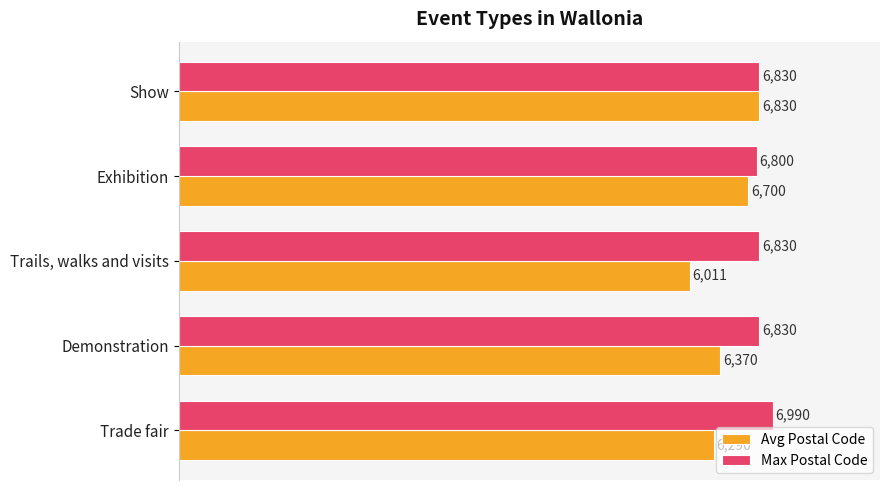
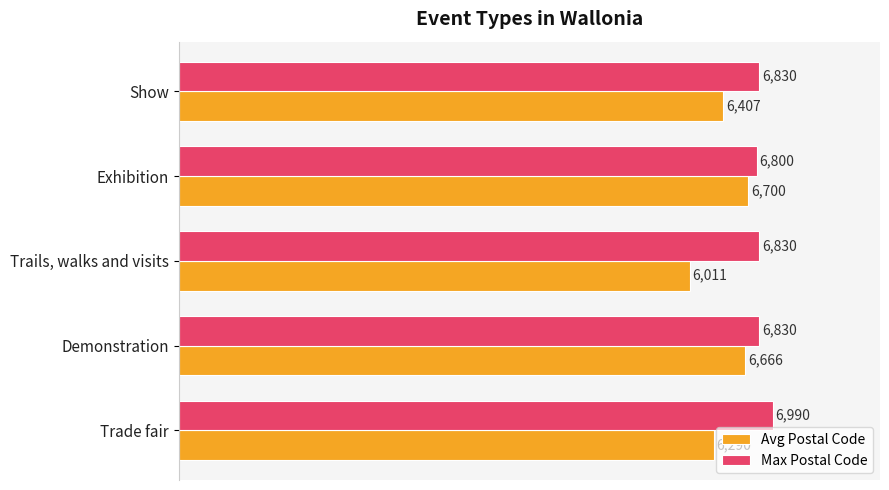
  {
    "Avg Postal Code": {
-     "Show": "6,830",
+     "Show": "6,407",
      "Exhibition": "6,700",
      "Trails, walks and visits": "6,011",
-     "Demonstration": "6,370"
+     "Demonstration": "6,666"
    },
    "Max Postal Code": {
      "Show": "6,830",
      "Exhibition": "6,800",
      "Trails, walks and visits": "6,830",
      "Demonstration": "6,830",
      "Trade fair": "6,990"
    }
  }
